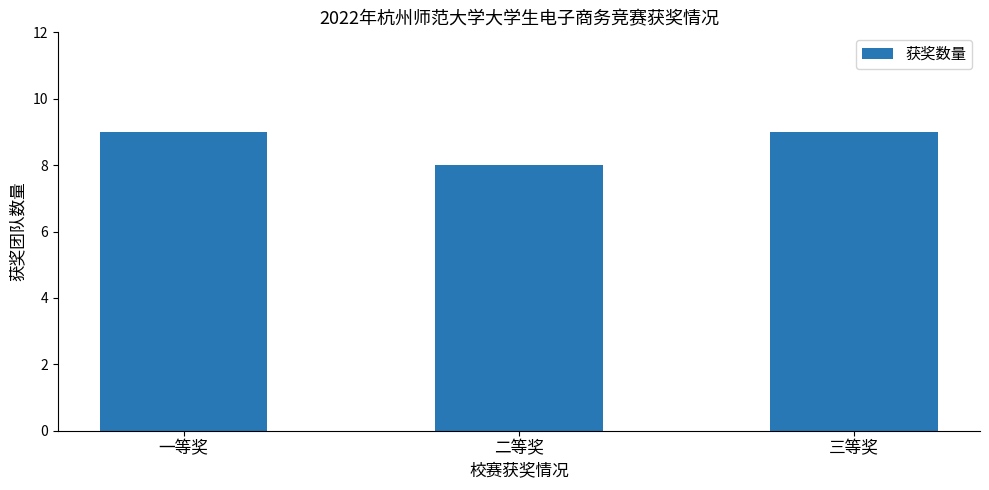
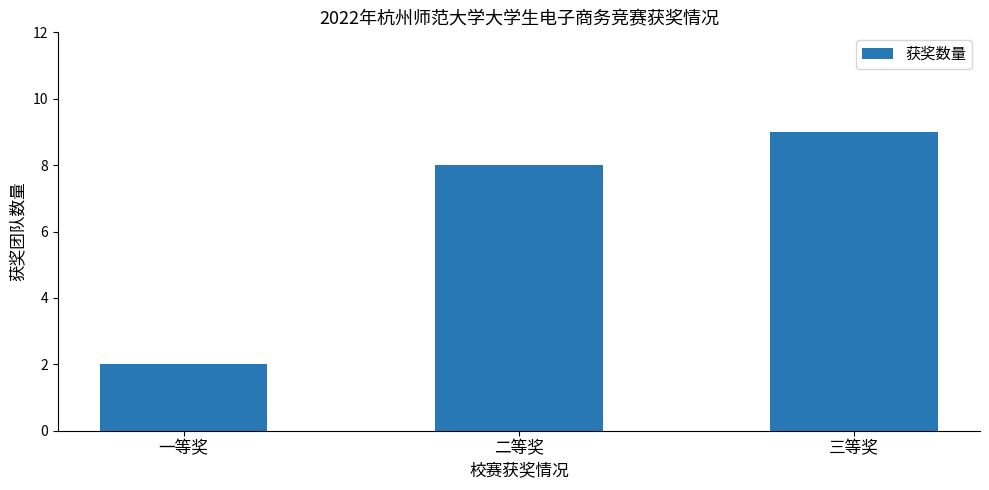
  {
-   "一等奖": 9,
+   "一等奖": 2,
    "二等奖": 8,
    "三等奖": 9
  }
